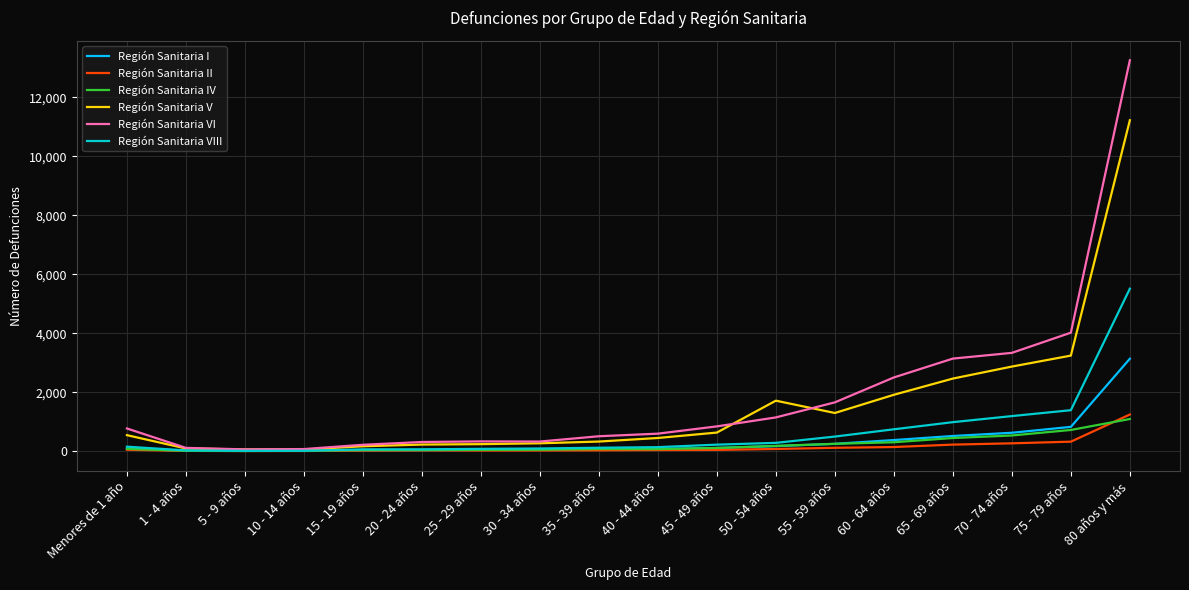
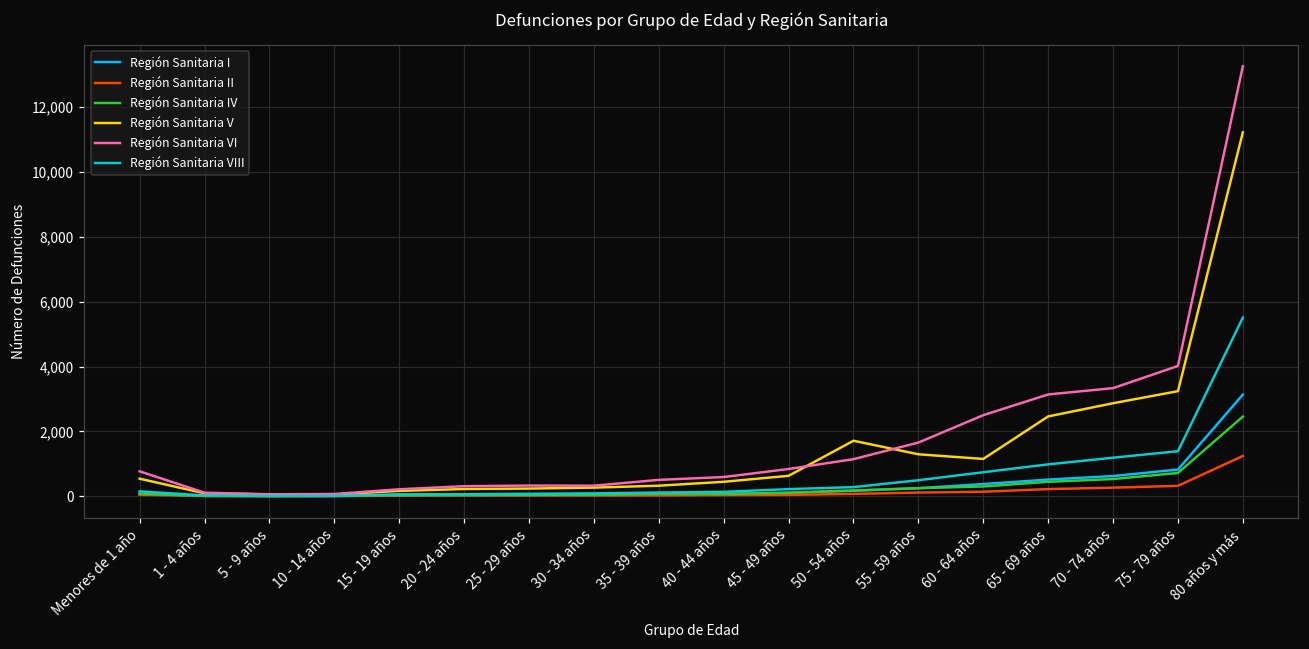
  {
    "Región Sanitaria II": {
      "50 - 54 años": "100",
      "55 - 59 años": "100",
      "60 - 64 años": "100",
      "65 - 69 años": "200",
      "70 - 74 años": "300",
      "75 - 79 años": "300",
      "80 años y más": "1,200"
    },
    "Región Sanitaria IV": {
      "70 - 74 años": "500",
      "75 - 79 años": "700",
-     "80 años y más": "1,100"
+     "80 años y más": "2,500"
    },
    "Región Sanitaria V": {
      "Menores de 1 año": "500",
      "20 - 24 años": "200",
      "25 - 29 años": "200",
      "35 - 39 años": "300",
      "40 - 44 años": "400",
      "45 - 49 años": "600",
      "50 - 54 años": "1,700",
      "55 - 59 años": "1,300",
-     "60 - 64 años": "1,900",
+     "60 - 64 años": "1,200",
      "65 - 69 años": "2,500",
      "70 - 74 años": "2,900",
      "75 - 79 años": "3,200",
      "80 años y más": "11,200"
    },
    "Región Sanitaria VI": {
      "Menores de 1 año": "800",
      "20 - 24 años": "300",
      "25 - 29 años": "300",
      "35 - 39 años": "500",
      "40 - 44 años": "600",
      "45 - 49 años": "800",
      "50 - 54 años": "1,100",
      "55 - 59 años": "1,700",
      "60 - 64 años": "2,500",
      "65 - 69 años": "3,100",
      "70 - 74 años": "3,300",
      "75 - 79 años": "4,000",
      "80 años y más": "13,300"
    }
  }
